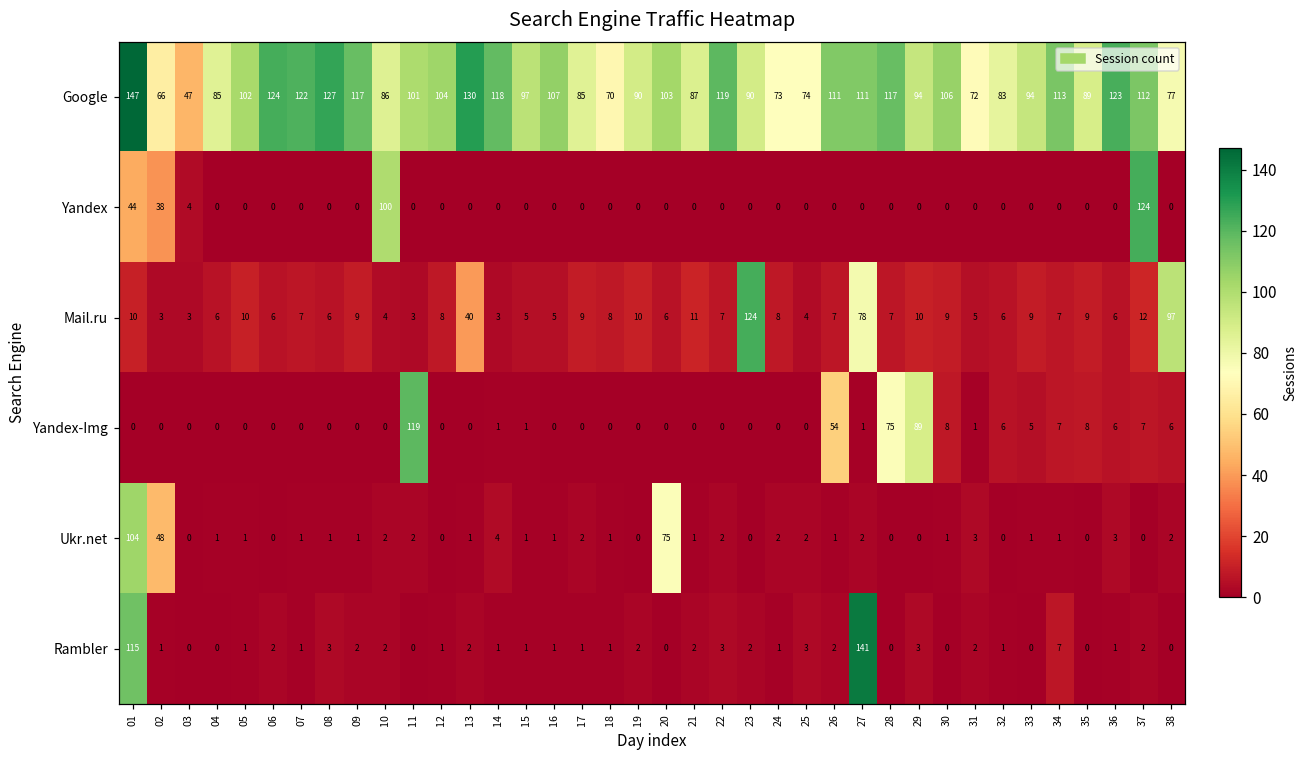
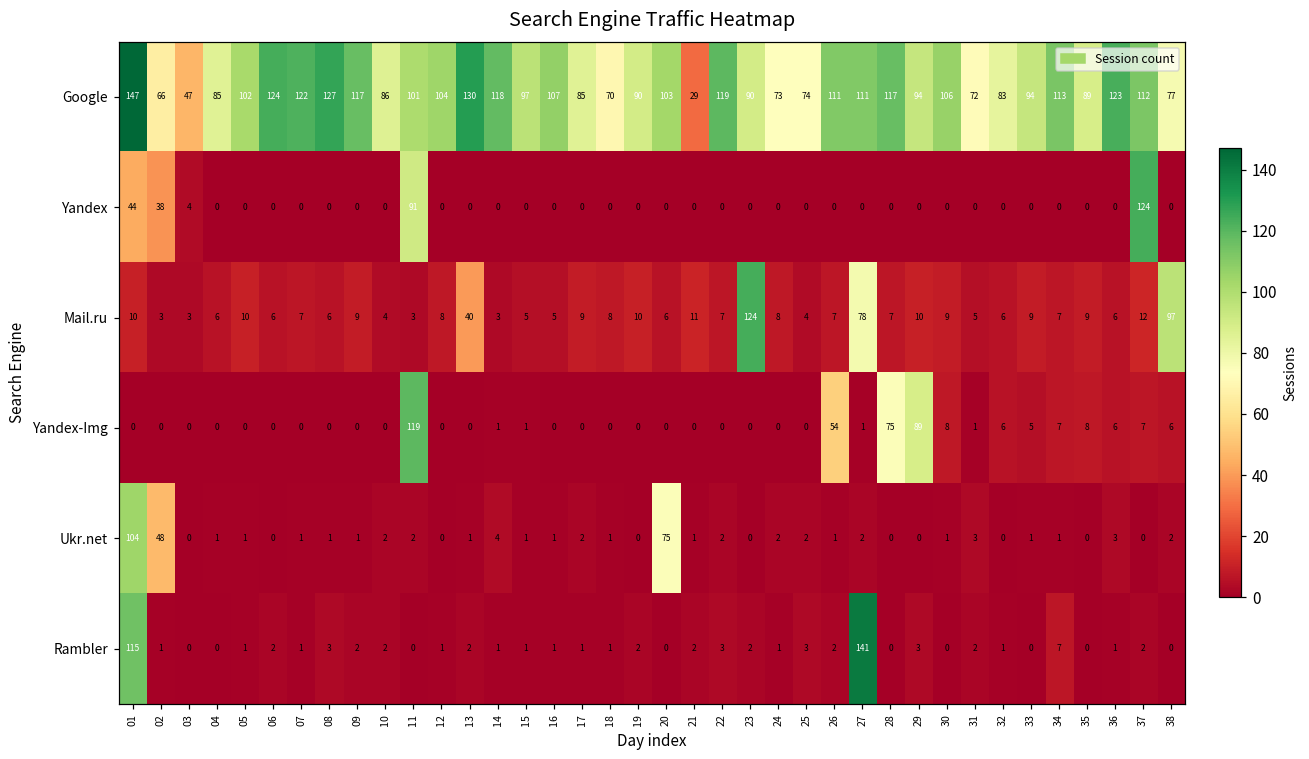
  {
    "Google": {
      "01": 147,
      "02": 66,
      "03": 47,
      "04": 85,
      "05": 102,
      "06": 124,
      "07": 122,
      "08": 127,
      "09": 117,
      "10": 86,
      "11": 101,
      "12": 104,
      "13": 130,
      "14": 118,
      "15": 97,
      "16": 107,
      "17": 85,
      "18": 70,
      "19": 90,
      "20": 103,
-     "21": 87,
+     "21": 29,
      "22": 119,
      "23": 90,
      "24": 73,
      "25": 74,
      "26": 111,
      "27": 111,
      "28": 117,
      "29": 94,
      "30": 106,
      "31": 72,
      "32": 83,
      "33": 94,
      "34": 113,
      "35": 89,
      "36": 123,
      "37": 112,
      "38": 77
    },
    "Yandex": {
      "01": 44,
      "02": 38,
      "03": 4,
      "04": 0,
      "05": 0,
      "06": 0,
      "07": 0,
      "08": 0,
      "09": 0,
-     "10": 100,
-     "11": 0,
+     "10": 0,
+     "11": 91,
      "12": 0,
      "13": 0,
      "14": 0,
      "15": 0,
      "16": 0,
      "17": 0,
      "18": 0,
      "19": 0,
      "20": 0,
      "21": 0,
      "22": 0,
      "23": 0,
      "24": 0,
      "25": 0,
      "26": 0,
      "27": 0,
      "28": 0,
      "29": 0,
      "30": 0,
      "31": 0,
      "32": 0,
      "33": 0,
      "34": 0,
      "35": 0,
      "36": 0,
      "37": 124,
      "38": 0
    }
  }
